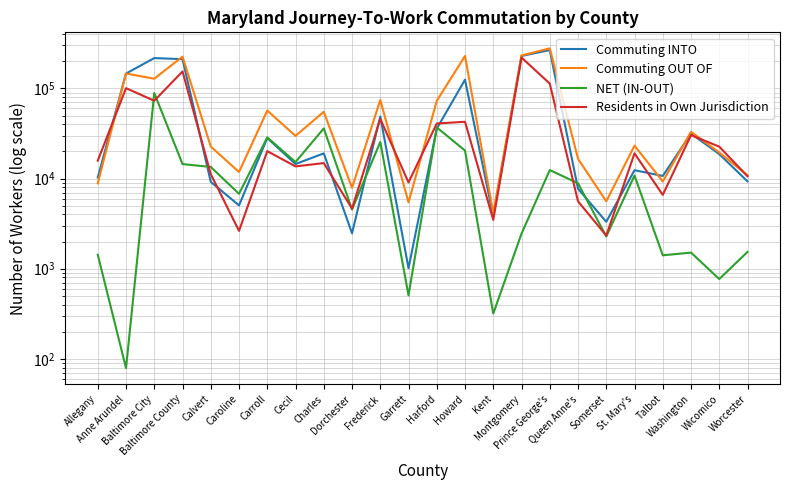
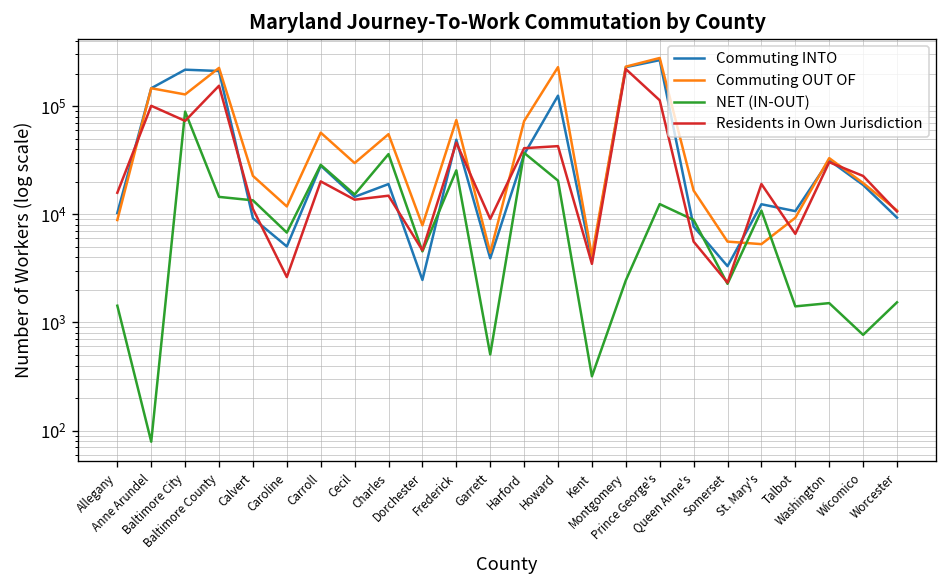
  {
    "Commuting INTO": {
      "Allegany": 10000,
      "Baltimore City": 220000,
      "Baltimore County": 210000,
      "Calvert": 9000,
      "Caroline": 5000,
      "Charles": 19000,
      "Dorchester": 2500,
-     "Garrett": 1000,
+     "Garrett": 3900,
      "Howard": 120000,
      "Kent": 3800,
      "Queen Anne's": 8000,
      "Somerset": 3300,
      "St. Mary's": 12000,
      "Talbot": 11000,
      "Worcester": 9000
    },
    "Commuting OUT OF": {
      "Allegany": 9000,
      "Baltimore City": 130000,
      "Baltimore County": 230000,
      "Calvert": 23000,
      "Caroline": 12000,
      "Carroll": 60000,
      "Cecil": 30000,
      "Charles": 50000,
      "Dorchester": 8000,
      "Frederick": 70000,
-     "Garrett": 5000,
+     "Garrett": 4000,
      "Harford": 70000,
      "Howard": 230000,
      "Kent": 4000,
      "Queen Anne's": 17000,
      "Somerset": 6000,
-     "St. Mary's": 23000,
+     "St. Mary's": 5000,
      "Talbot": 9000
    },
    "NET (IN-OUT)": {
      "Allegany": 1400,
      "Anne Arundel": 80,
      "Baltimore City": 90000,
      "Baltimore County": 14000,
      "Calvert": 13000,
      "Caroline": 7000,
      "Charles": 36000,
      "Frederick": 25000,
      "Garrett": 500,
      "Howard": 20000,
      "Kent": 320,
      "Montgomery": 2400,
      "Prince George's": 12000,
      "Queen Anne's": 9000,
      "St. Mary's": 11000,
      "Talbot": 1400,
      "Washington": 1500,
      "Wicomico": 800,
      "Worcester": 1500
    },
    "Residents in Own Jurisdiction": {
      "Allegany": 16000,
      "Anne Arundel": 100000,
      "Baltimore City": 70000,
      "Baltimore County": 150000,
      "Calvert": 11000,
      "Caroline": 2600,
      "Carroll": 20000,
      "Charles": 15000,
      "Garrett": 9000,
      "Harford": 40000,
      "Howard": 40000,
      "Kent": 3500,
      "Prince George's": 110000,
      "Queen Anne's": 6000,
      "St. Mary's": 19000,
      "Talbot": 7000,
      "Wicomico": 23000
    }
  }
